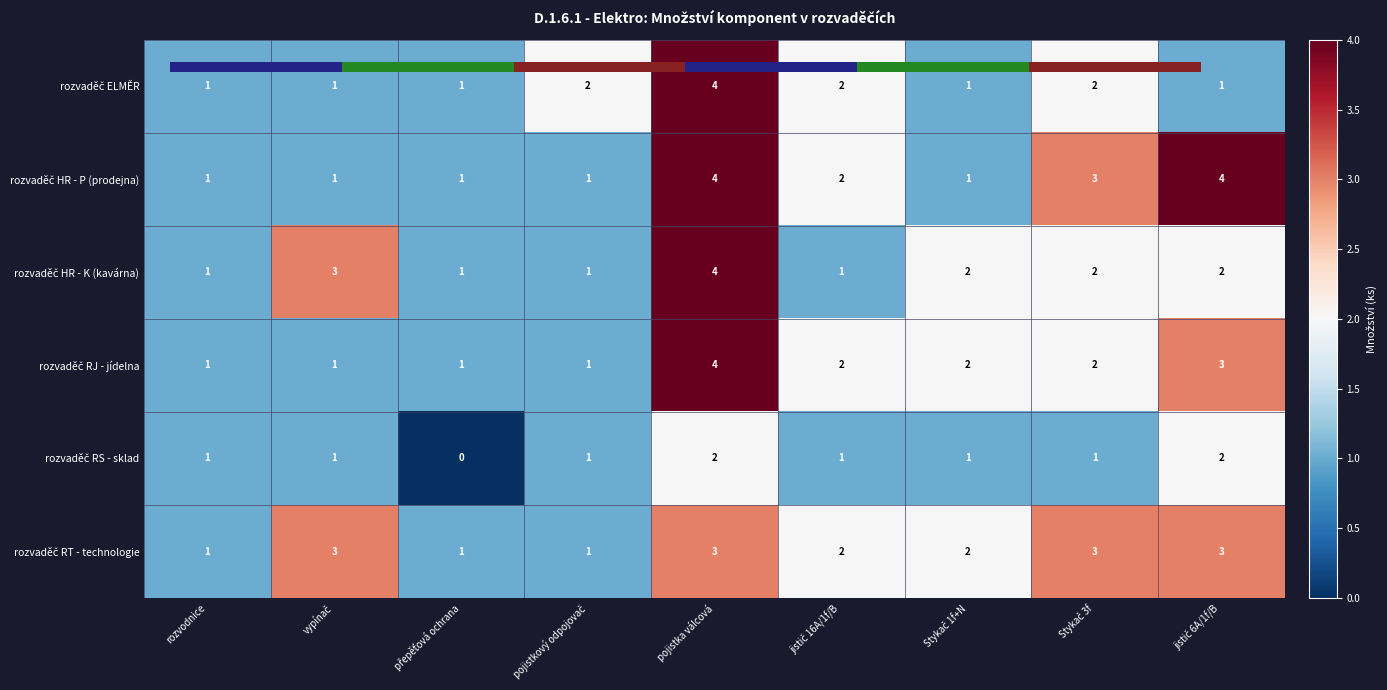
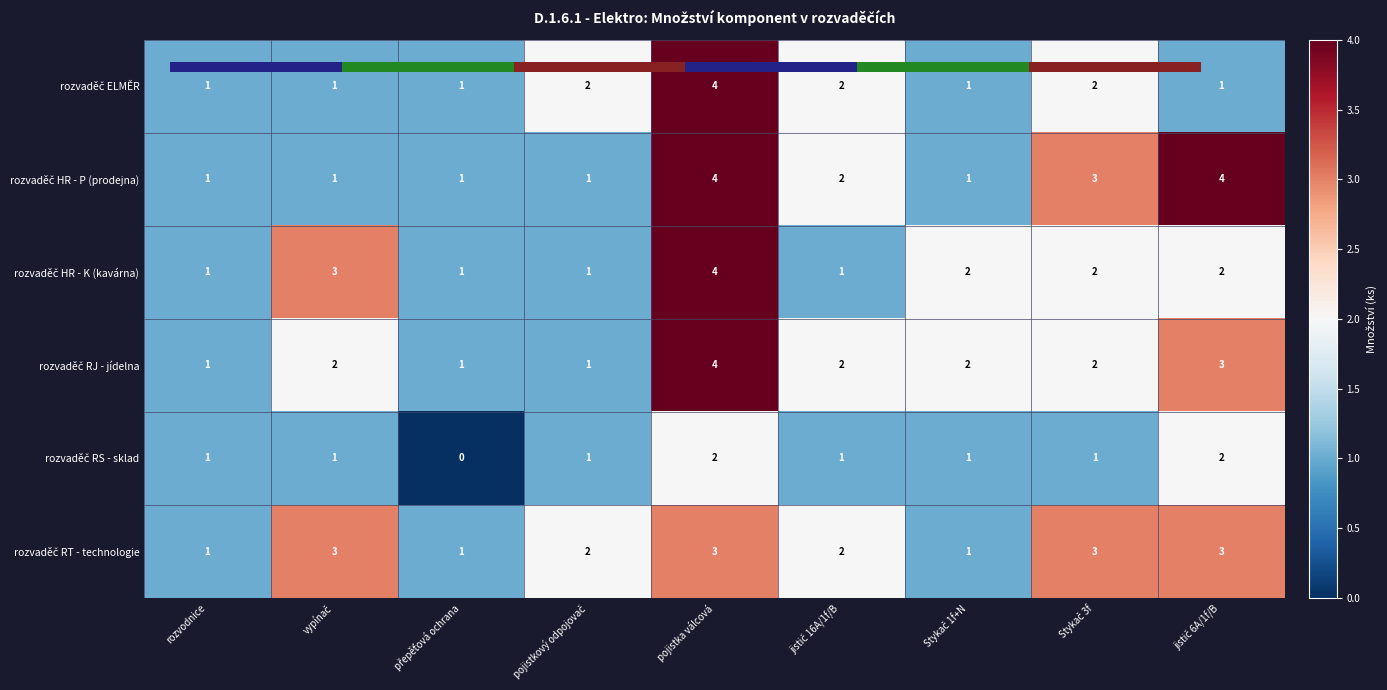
  {
    "D.1.6.1 - Elektro: Množství komponent v rozvaděčích": {
      "rozvaděč ELMĚR": {
        "rozvodnice": 1,
        "vypínač": 1,
        "přepěťová ochrana": 1,
        "pojistkový odpojovač": 2,
        "pojistka válcová": 4,
        "jistič 16A/1f/B": 2,
        "Stykač 1f+N": 1,
        "Stykač 3f": 2,
        "jistič 6A/1f/B": 1
      },
      "rozvaděč HR - P (prodejna)": {
        "rozvodnice": 1,
        "vypínač": 1,
        "přepěťová ochrana": 1,
        "pojistkový odpojovač": 1,
        "pojistka válcová": 4,
        "jistič 16A/1f/B": 2,
        "Stykač 1f+N": 1,
        "Stykač 3f": 3,
        "jistič 6A/1f/B": 4
      },
      "rozvaděč HR - K (kavárna)": {
        "rozvodnice": 1,
        "vypínač": 3,
        "přepěťová ochrana": 1,
        "pojistkový odpojovač": 1,
        "pojistka válcová": 4,
        "jistič 16A/1f/B": 1,
        "Stykač 1f+N": 2,
        "Stykač 3f": 2,
        "jistič 6A/1f/B": 2
      },
      "rozvaděč RJ - jídelna": {
        "rozvodnice": 1,
-       "vypínač": 1,
+       "vypínač": 2,
        "přepěťová ochrana": 1,
        "pojistkový odpojovač": 1,
        "pojistka válcová": 4,
        "jistič 16A/1f/B": 2,
        "Stykač 1f+N": 2,
        "Stykač 3f": 2,
        "jistič 6A/1f/B": 3
      },
      "rozvaděč RS - sklad": {
        "rozvodnice": 1,
        "vypínač": 1,
        "přepěťová ochrana": 0,
        "pojistkový odpojovač": 1,
        "pojistka válcová": 2,
        "jistič 16A/1f/B": 1,
        "Stykač 1f+N": 1,
        "Stykač 3f": 1,
        "jistič 6A/1f/B": 2
      },
      "rozvaděč RT - technologie": {
        "rozvodnice": 1,
        "vypínač": 3,
        "přepěťová ochrana": 1,
-       "pojistkový odpojovač": 1,
+       "pojistkový odpojovač": 2,
        "pojistka válcová": 3,
        "jistič 16A/1f/B": 2,
-       "Stykač 1f+N": 2,
+       "Stykač 1f+N": 1,
        "Stykač 3f": 3,
        "jistič 6A/1f/B": 3
      }
    }
  }
